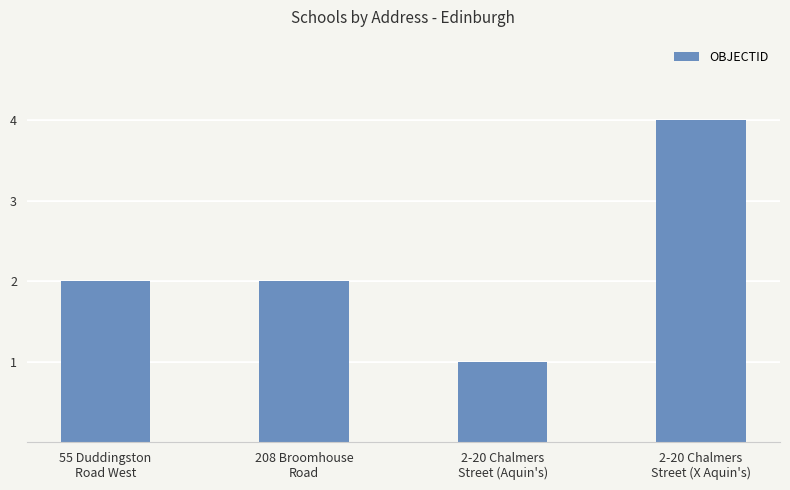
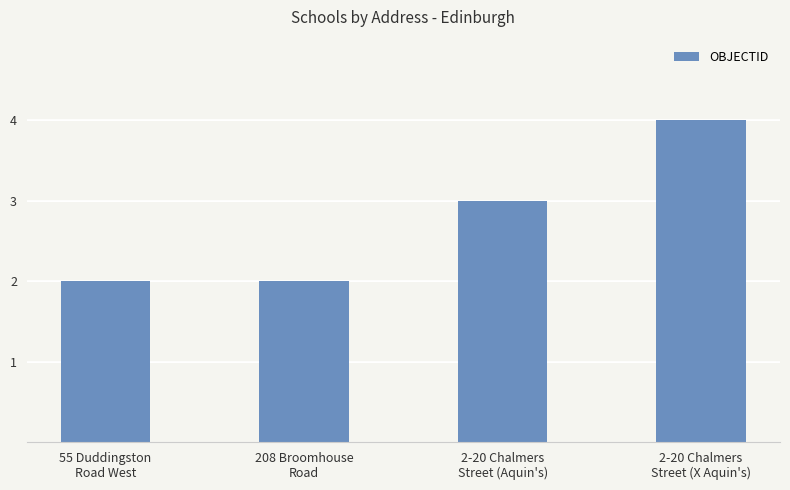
  {
    "55 Duddingston Road West": 2,
    "208 Broomhouse Road": 2,
-   "2-20 Chalmers Street (Aquin's)": 1,
+   "2-20 Chalmers Street (Aquin's)": 3,
    "2-20 Chalmers Street (X Aquin's)": 4
  }
